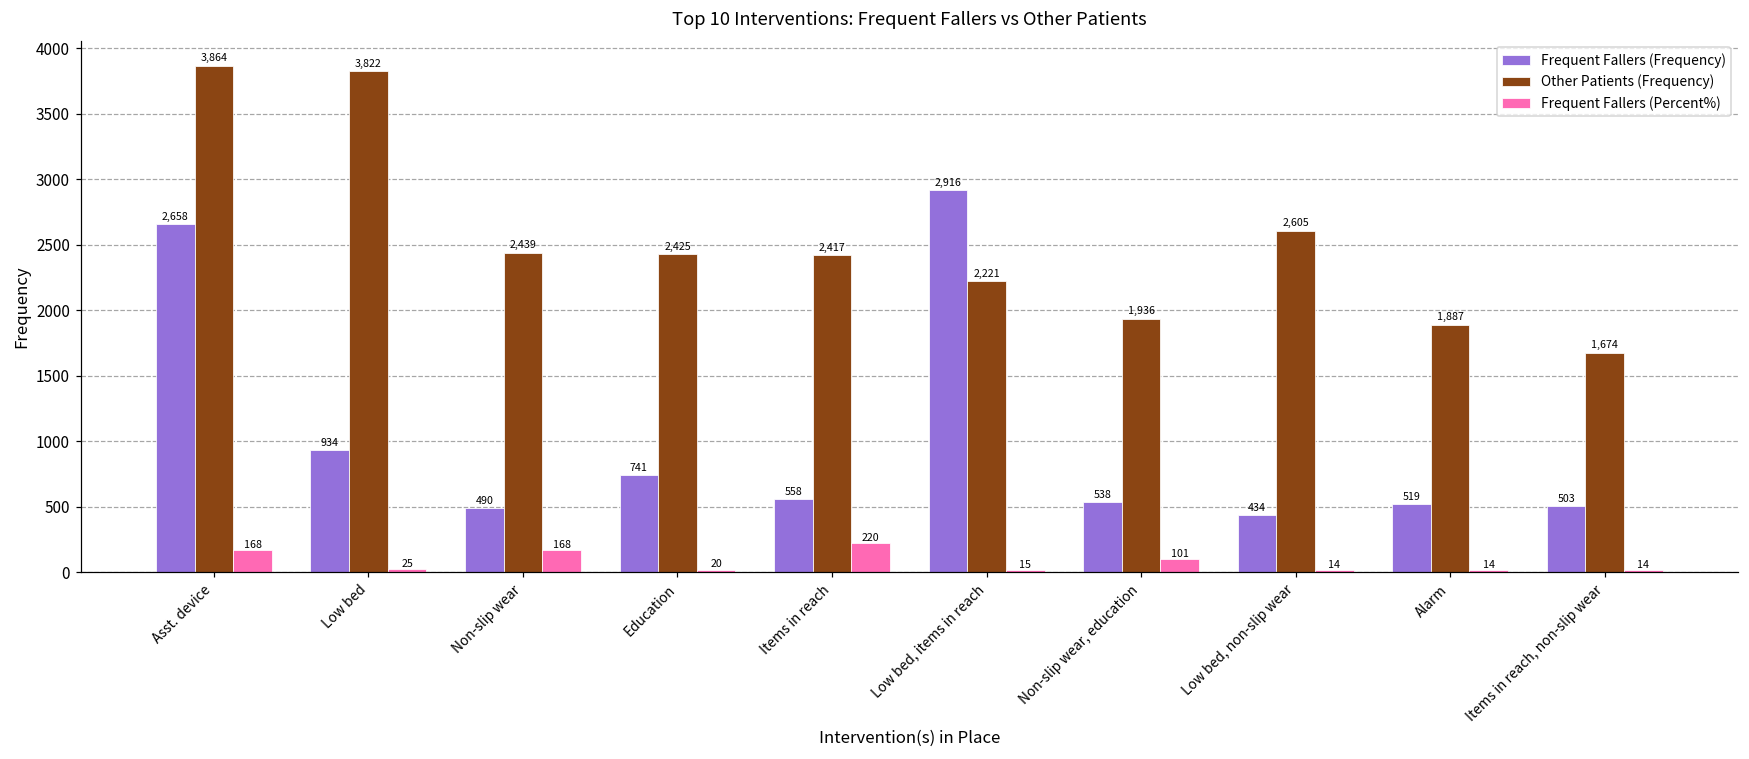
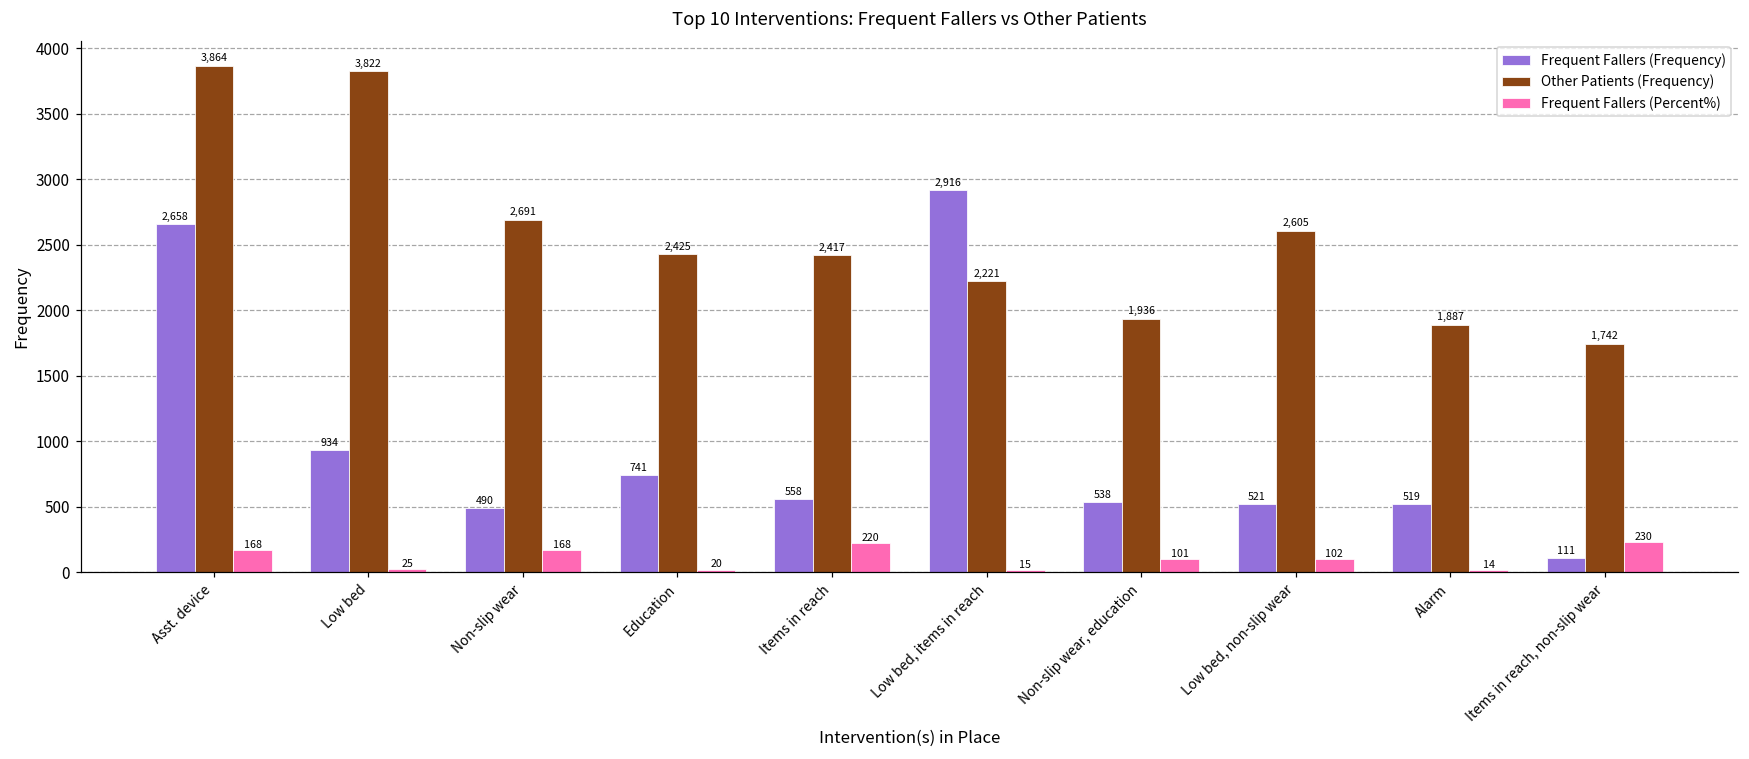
  {
    "Frequent Fallers (Frequency)": {
      "Asst. device": "2,658",
      "Low bed": "934",
      "Non-slip wear": "490",
      "Education": "741",
      "Items in reach": "558",
      "Low bed, items in reach": "2,916",
      "Non-slip wear, education": "538",
-     "Low bed, non-slip wear": "434",
+     "Low bed, non-slip wear": "521",
      "Alarm": "519",
-     "Items in reach, non-slip wear": "503"
+     "Items in reach, non-slip wear": "111"
    },
    "Other Patients (Frequency)": {
      "Asst. device": "3,864",
      "Low bed": "3,822",
-     "Non-slip wear": "2,439",
+     "Non-slip wear": "2,691",
      "Education": "2,425",
      "Items in reach": "2,417",
      "Low bed, items in reach": "2,221",
      "Non-slip wear, education": "1,936",
      "Low bed, non-slip wear": "2,605",
      "Alarm": "1,887",
-     "Items in reach, non-slip wear": "1,674"
+     "Items in reach, non-slip wear": "1,742"
    },
    "Frequent Fallers (Percent%)": {
      "Asst. device": "168",
      "Low bed": "25",
      "Non-slip wear": "168",
      "Education": "20",
      "Items in reach": "220",
      "Low bed, items in reach": "15",
      "Non-slip wear, education": "101",
-     "Low bed, non-slip wear": "14",
+     "Low bed, non-slip wear": "102",
      "Alarm": "14",
-     "Items in reach, non-slip wear": "14"
+     "Items in reach, non-slip wear": "230"
    }
  }
